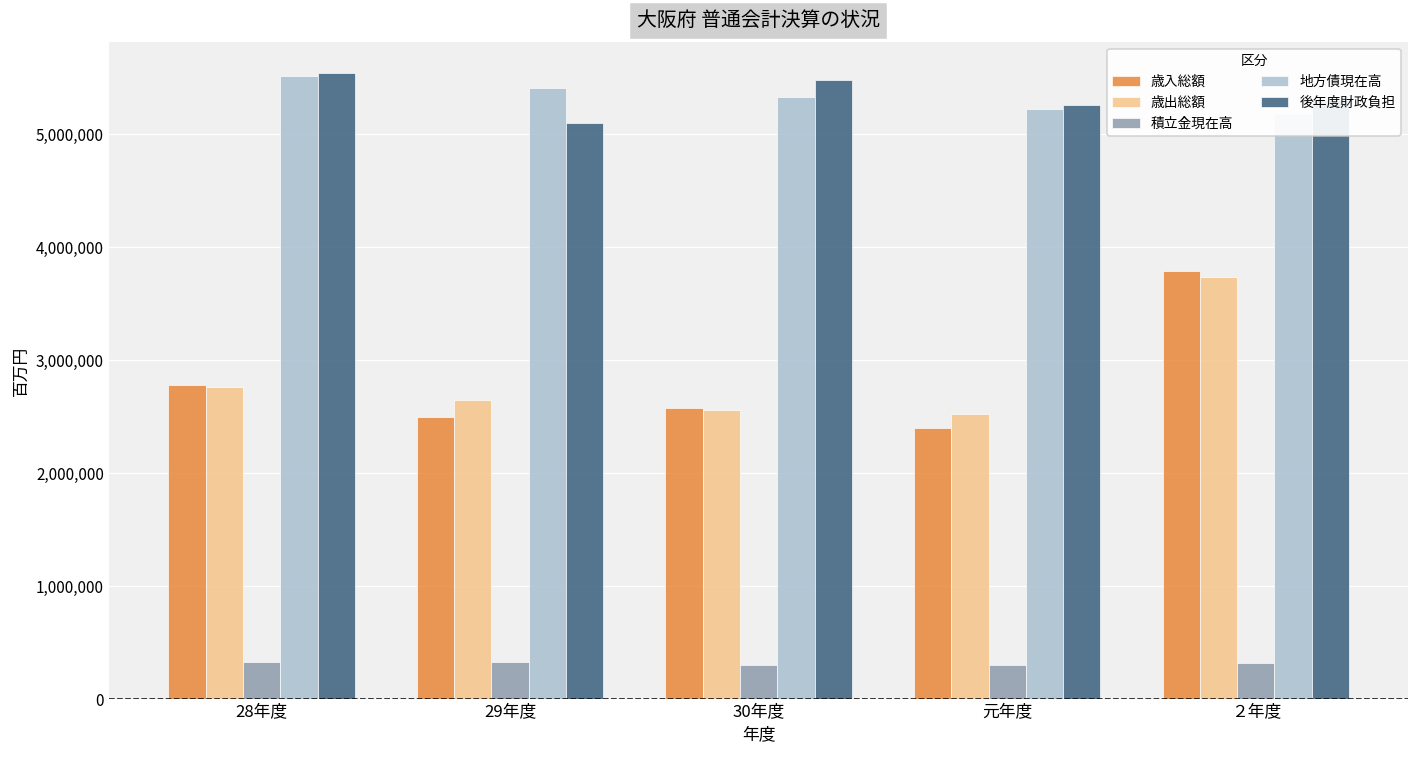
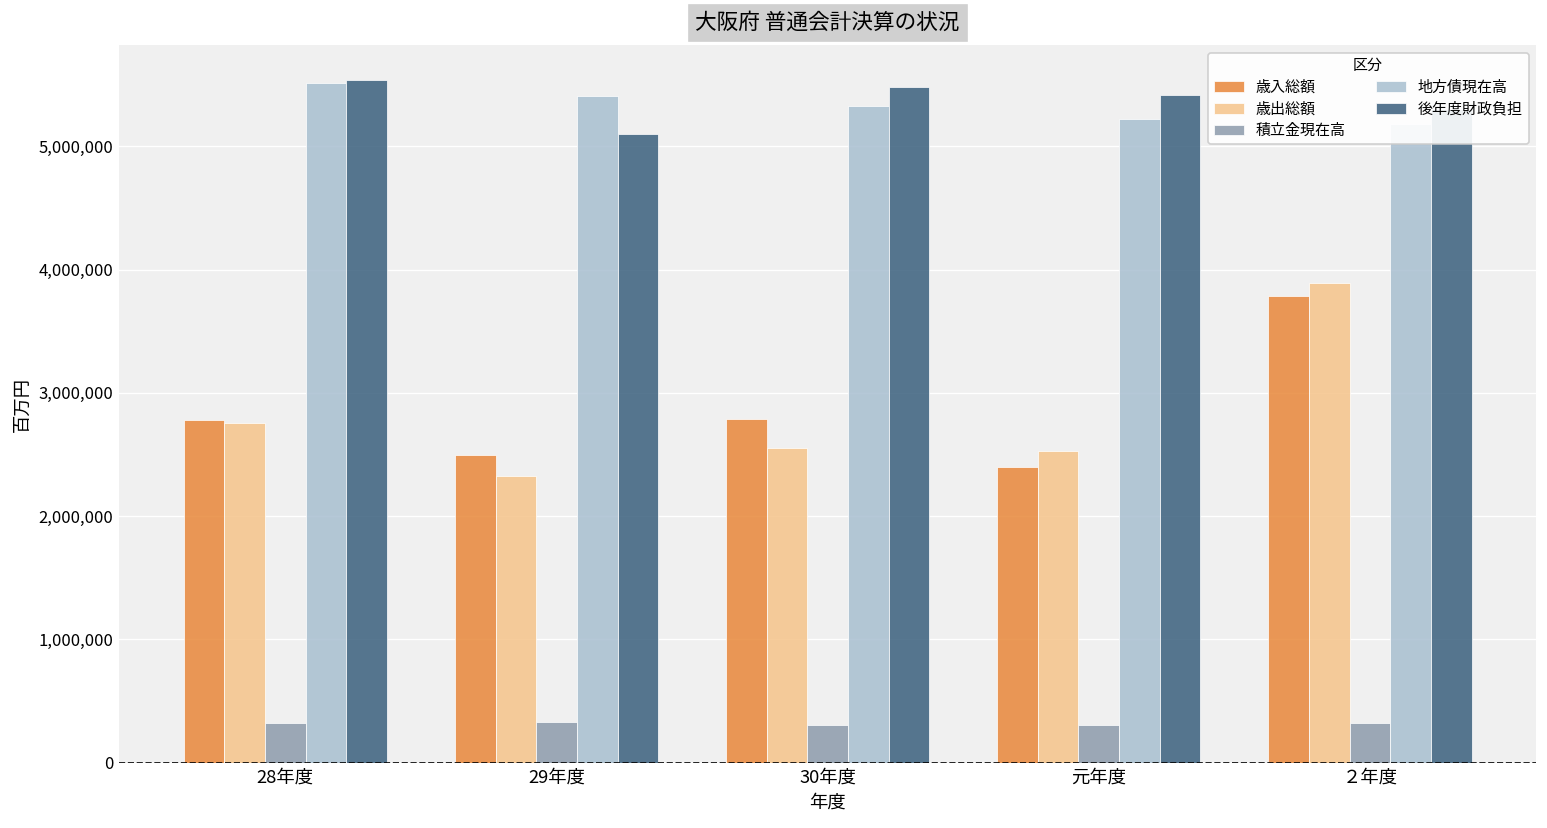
  {
    "歳入総額": {
      "28年度": "2,780,000",
      "29年度": "2,500,000",
-     "30年度": "2,580,000",
+     "30年度": "2,790,000",
      "元年度": "2,400,000",
      "２年度": "3,790,000"
    },
    "歳出総額": {
      "28年度": "2,760,000",
-     "29年度": "2,650,000",
+     "29年度": "2,320,000",
      "30年度": "2,550,000",
      "元年度": "2,530,000",
-     "２年度": "3,730,000"
+     "２年度": "3,890,000"
    },
    "後年度財政負担": {
      "28年度": "5,540,000",
      "29年度": "5,100,000",
      "30年度": "5,480,000",
-     "元年度": "5,250,000"
+     "元年度": "5,420,000"
    }
  }
